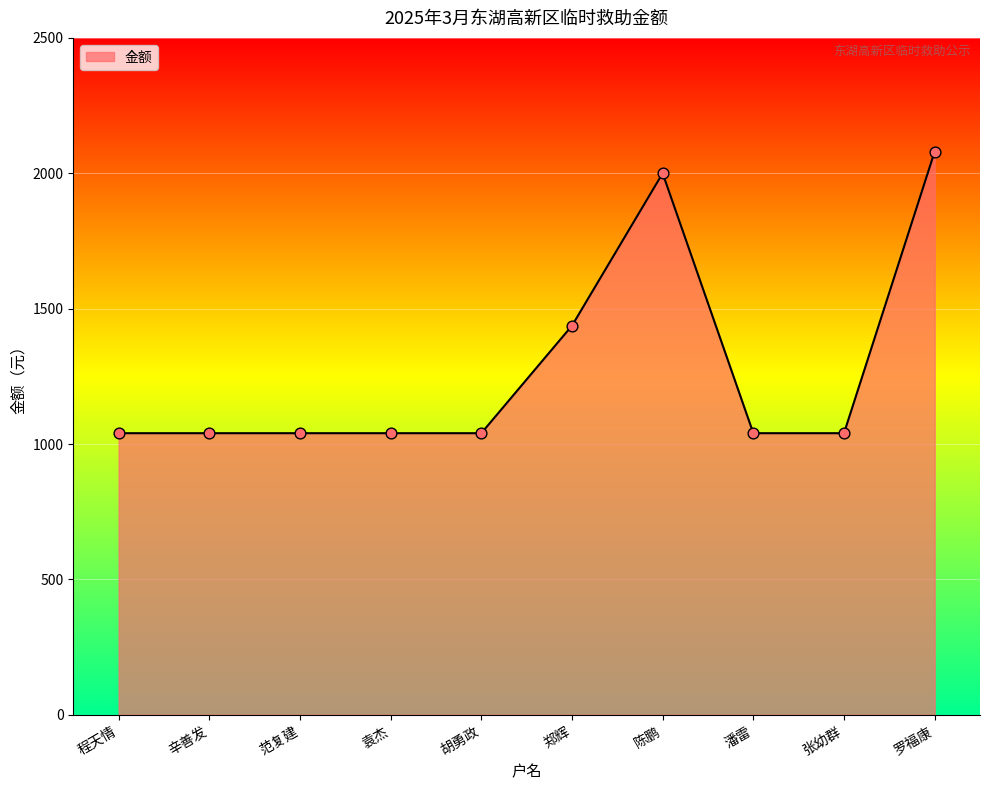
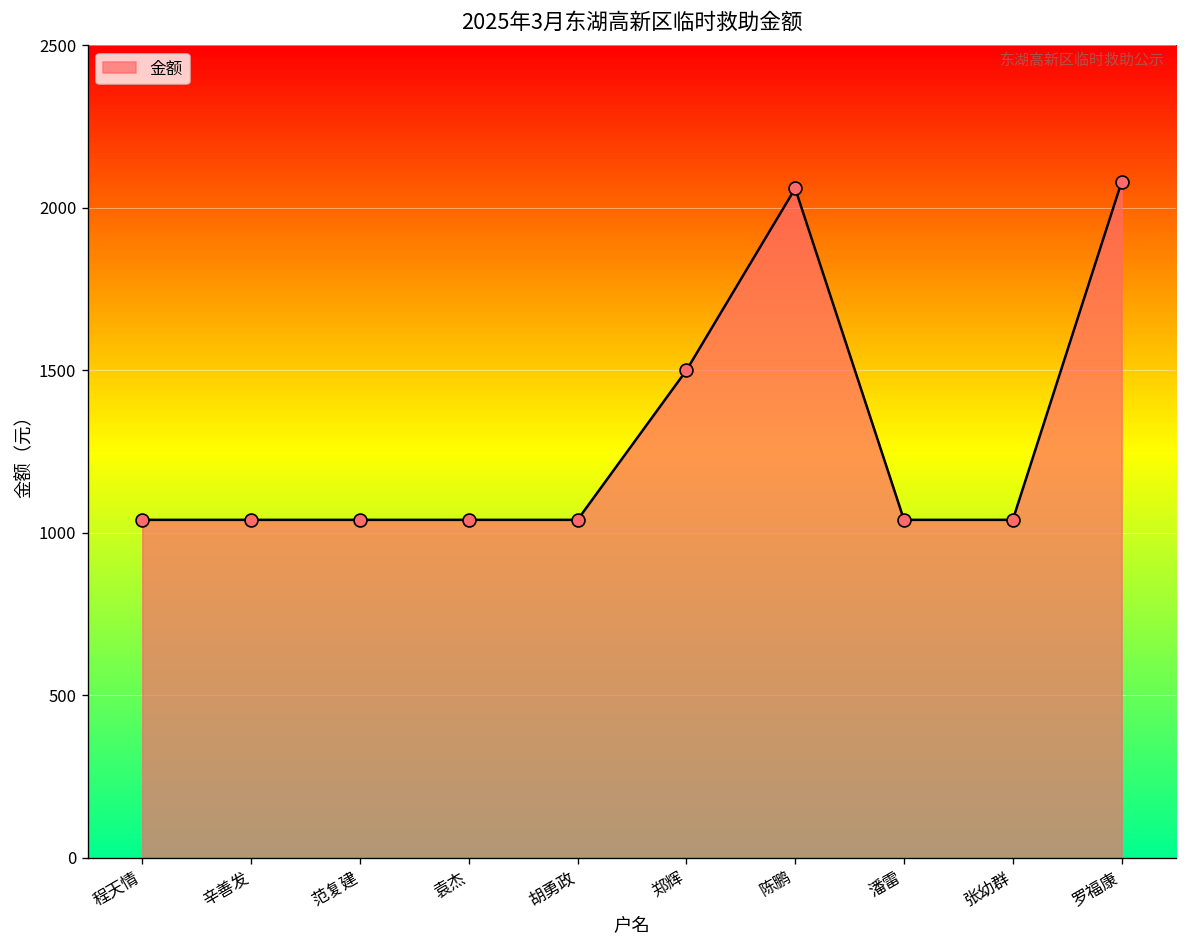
  {
    "程天情": 1040,
    "辛善发": 1040,
    "范复建": 1040,
    "袁杰": 1040,
    "胡勇政": 1040,
-   "郑辉": 1440,
-   "陈鹏": 2000,
+   "郑辉": 1500,
+   "陈鹏": 2060,
    "潘雷": 1040,
    "张幼群": 1040,
    "罗福康": 2080
  }
